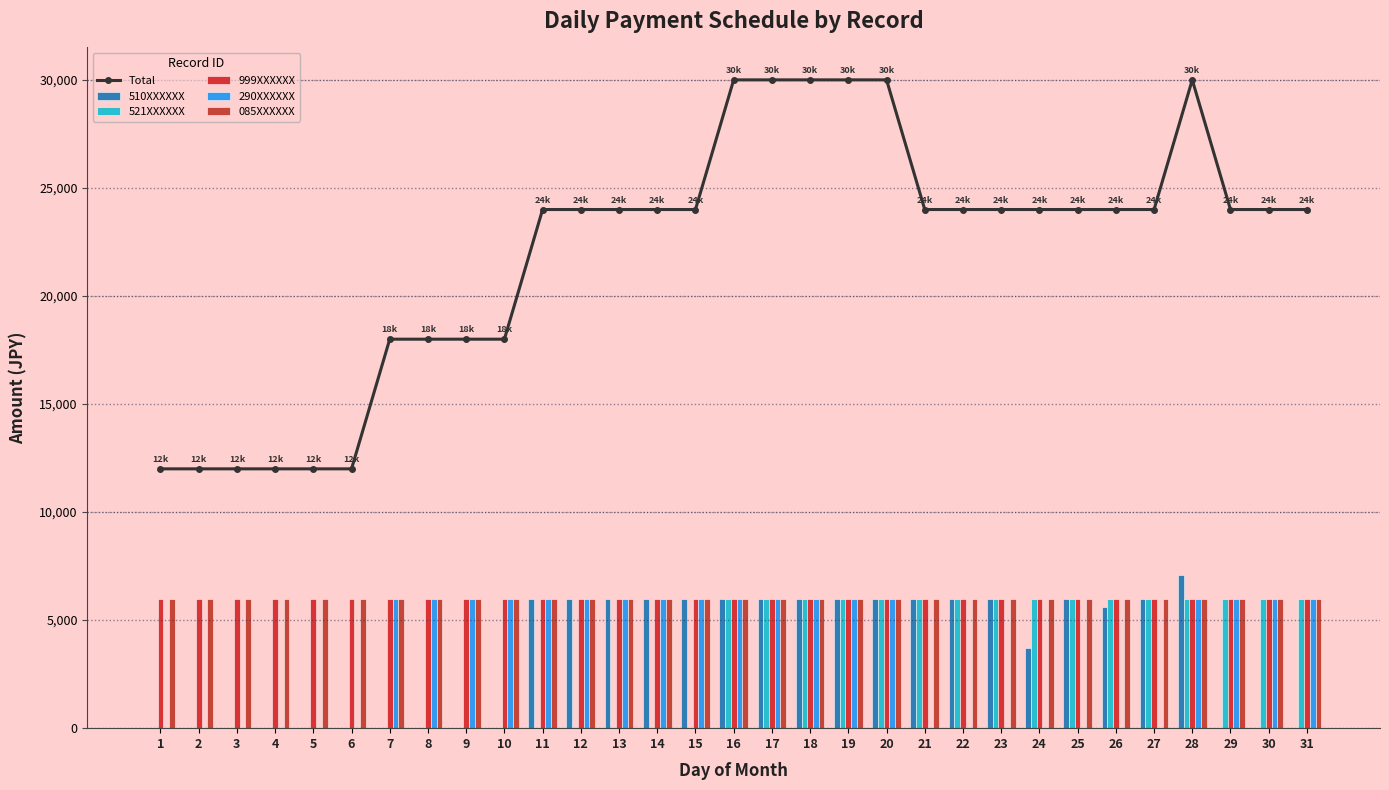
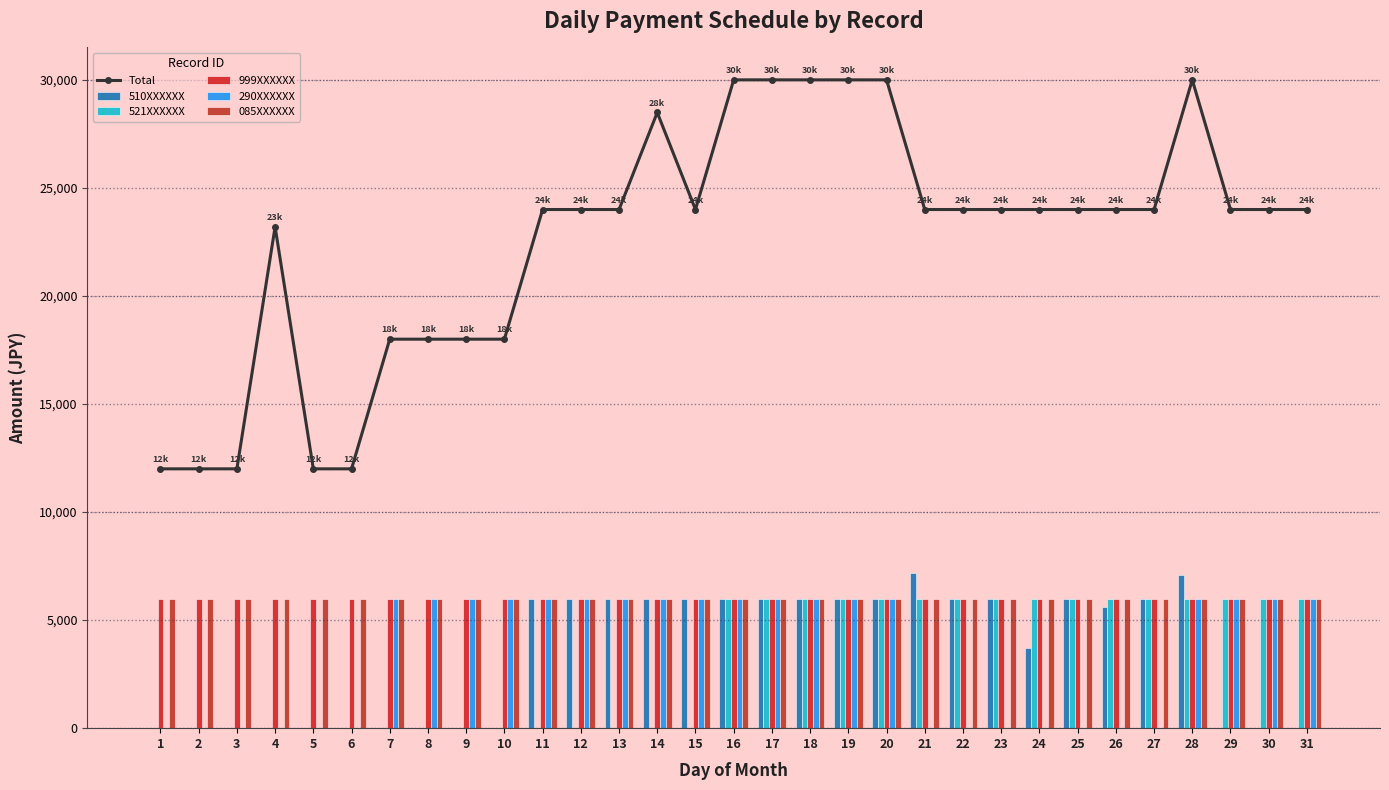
  {
    "510XXXXXX": {
      "1": "0",
      "2": "0",
      "3": "0",
      "4": "0",
      "5": "0",
      "6": "0",
      "7": "0",
      "8": "0",
      "9": "0",
      "10": "0",
      "11": "6,000",
      "12": "6,000",
      "13": "6,000",
      "14": "6,000",
      "15": "6,000",
      "16": "6,000",
      "17": "6,000",
      "18": "6,000",
      "19": "6,000",
      "20": "6,000",
-     "21": "6,000",
+     "21": "7,200",
      "22": "6,000",
      "23": "6,000",
      "24": "3,700",
      "25": "6,000",
      "26": "5,600",
      "27": "6,000",
      "28": "7,100",
      "29": "0",
      "30": "0",
      "31": "0"
    },
    "Total": {
      "1": "12k",
      "2": "12k",
      "3": "12k",
-     "4": "12k",
+     "4": "23k",
      "5": "12k",
      "6": "12k",
      "7": "18k",
      "8": "18k",
      "9": "18k",
      "10": "18k",
      "11": "24k",
      "12": "24k",
      "13": "24k",
-     "14": "24k",
+     "14": "28k",
      "15": "24k",
      "16": "30k",
      "17": "30k",
      "18": "30k",
      "19": "30k",
      "20": "30k",
      "21": "24k",
      "22": "24k",
      "23": "24k",
      "24": "24k",
      "25": "24k",
      "26": "24k",
      "27": "24k",
      "28": "30k",
      "29": "24k",
      "30": "24k",
      "31": "24k"
    }
  }
